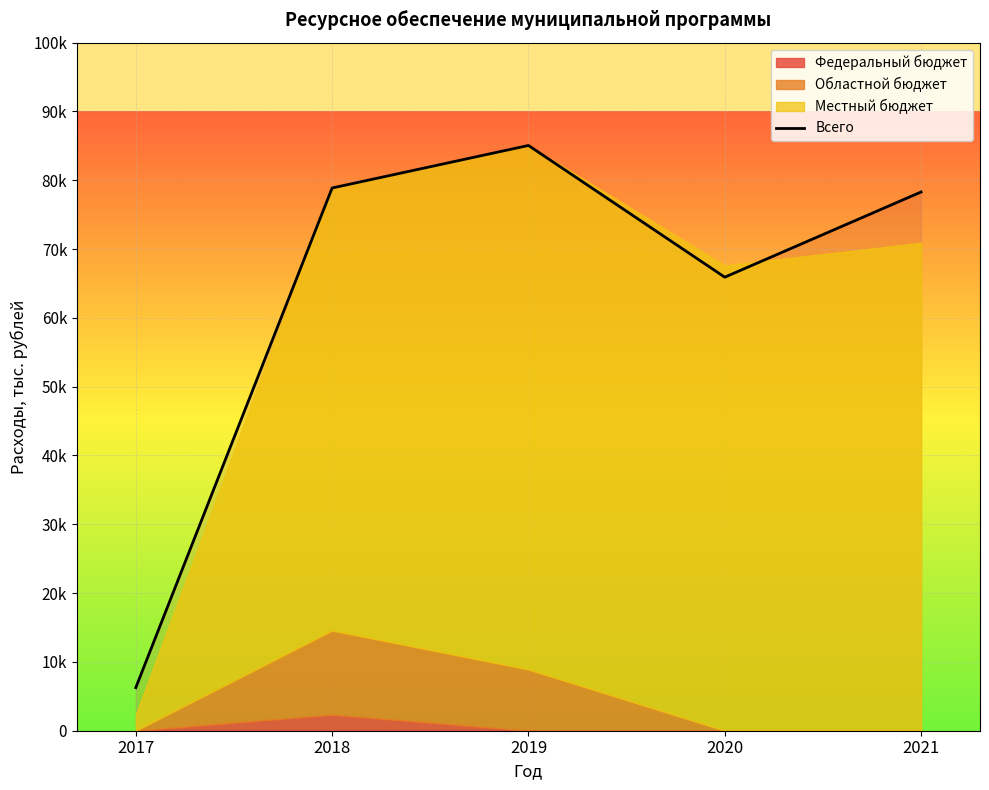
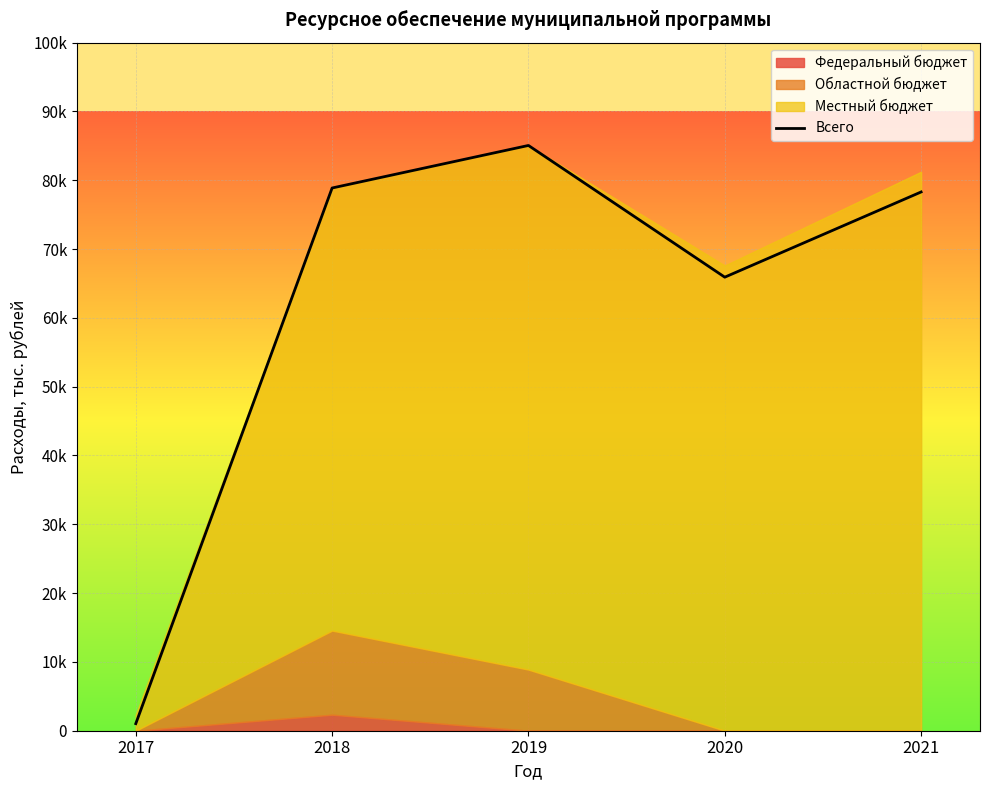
  {
    "Всего": {
-     "2017": 6000,
+     "2017": 1000,
      "2020": 66000,
      "2021": 78000
    },
    "Местный бюджет": {
-     "2021": 71000
+     "2021": 81000
    }
  }
